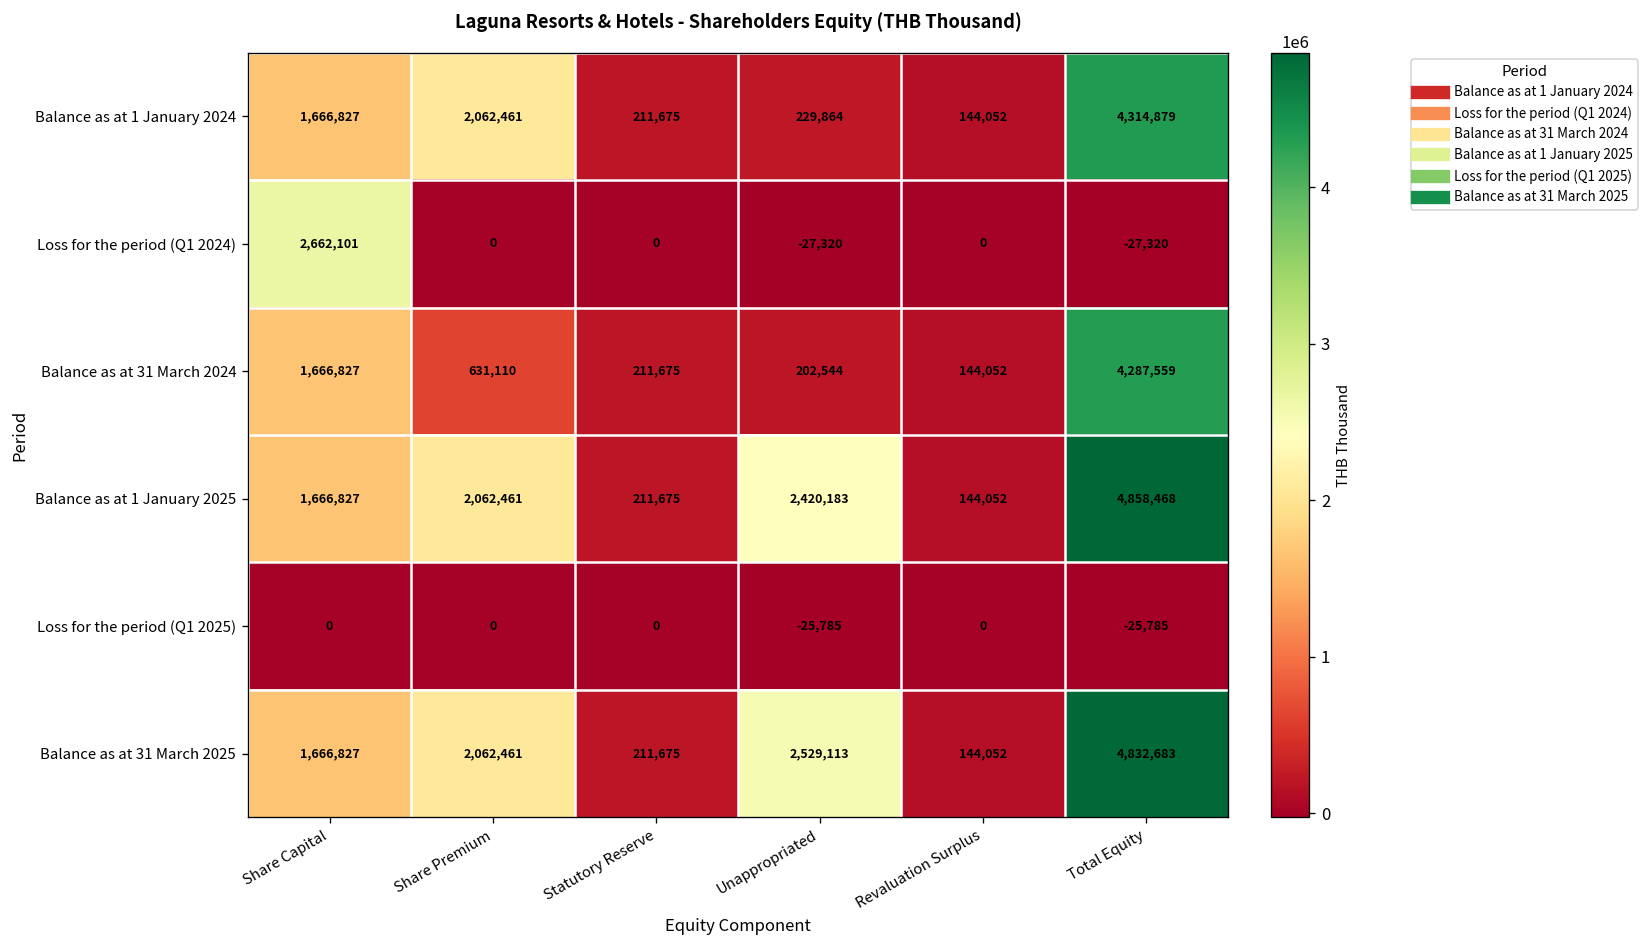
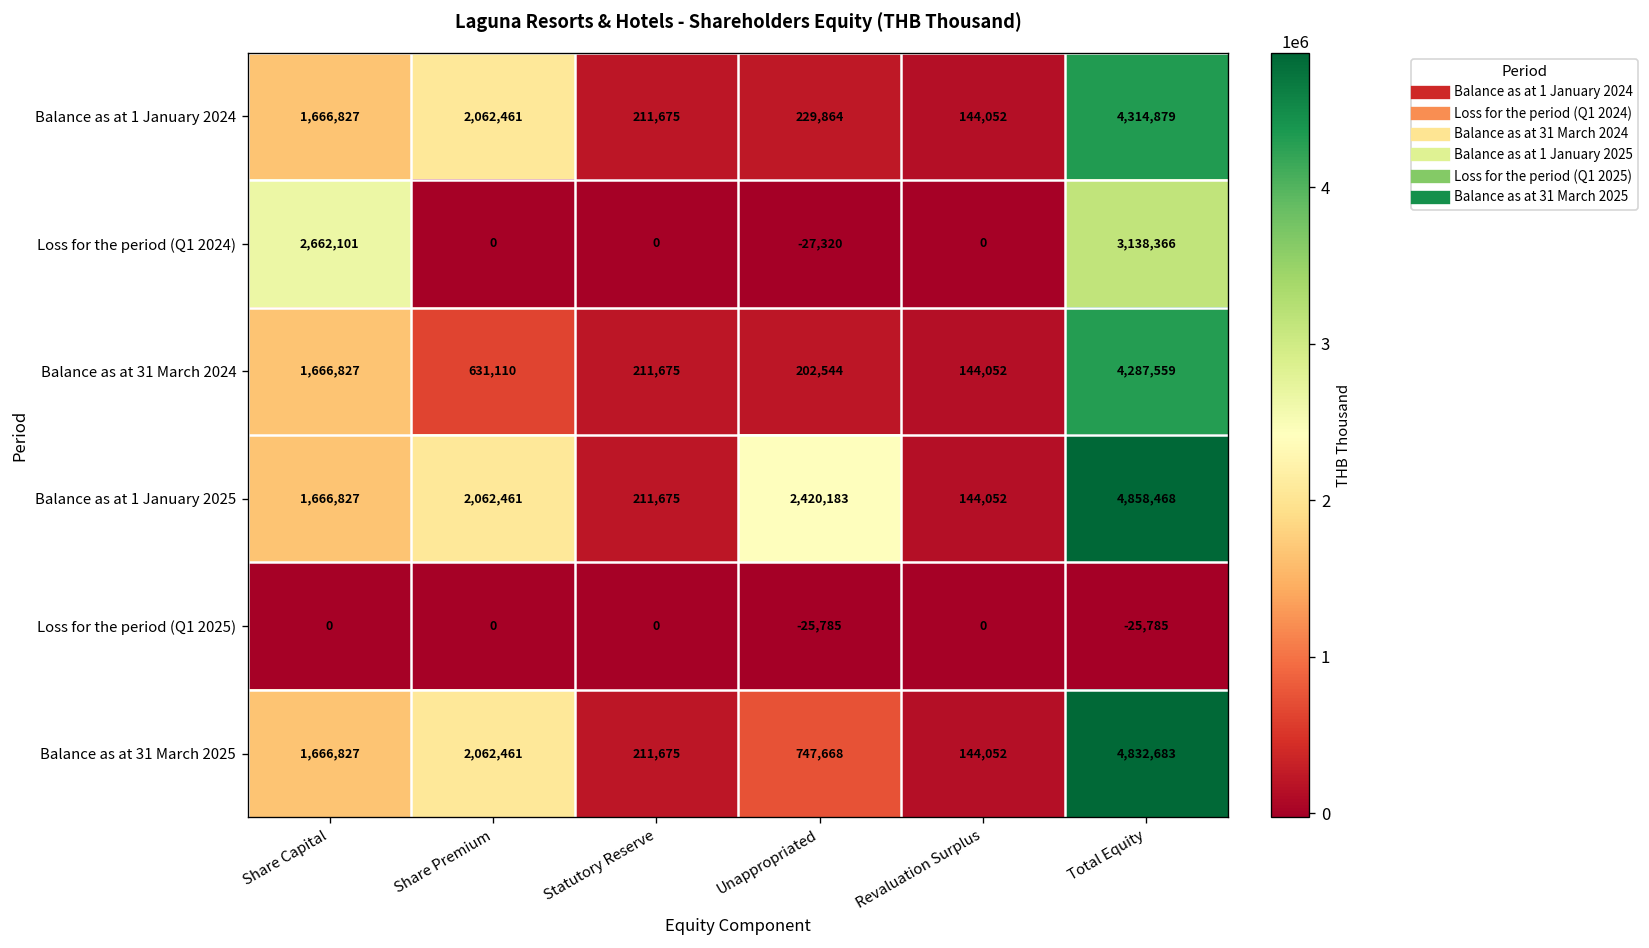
  {
    "Balance as at 1 January 2024": {
      "Share Capital": "1,666,827",
      "Share Premium": "2,062,461",
      "Statutory Reserve": "211,675",
      "Unappropriated": "229,864",
      "Revaluation Surplus": "144,052",
      "Total Equity": "4,314,879"
    },
    "Loss for the period (Q1 2024)": {
      "Share Capital": "2,662,101",
      "Share Premium": "0",
      "Statutory Reserve": "0",
      "Unappropriated": "-27,320",
      "Revaluation Surplus": "0",
-     "Total Equity": "-27,320"
+     "Total Equity": "3,138,366"
    },
    "Balance as at 31 March 2024": {
      "Share Capital": "1,666,827",
      "Share Premium": "631,110",
      "Statutory Reserve": "211,675",
      "Unappropriated": "202,544",
      "Revaluation Surplus": "144,052",
      "Total Equity": "4,287,559"
    },
    "Balance as at 1 January 2025": {
      "Share Capital": "1,666,827",
      "Share Premium": "2,062,461",
      "Statutory Reserve": "211,675",
      "Unappropriated": "2,420,183",
      "Revaluation Surplus": "144,052",
      "Total Equity": "4,858,468"
    },
    "Loss for the period (Q1 2025)": {
      "Share Capital": "0",
      "Share Premium": "0",
      "Statutory Reserve": "0",
      "Unappropriated": "-25,785",
      "Revaluation Surplus": "0",
      "Total Equity": "-25,785"
    },
    "Balance as at 31 March 2025": {
      "Share Capital": "1,666,827",
      "Share Premium": "2,062,461",
      "Statutory Reserve": "211,675",
-     "Unappropriated": "2,529,113",
+     "Unappropriated": "747,668",
      "Revaluation Surplus": "144,052",
      "Total Equity": "4,832,683"
    }
  }
